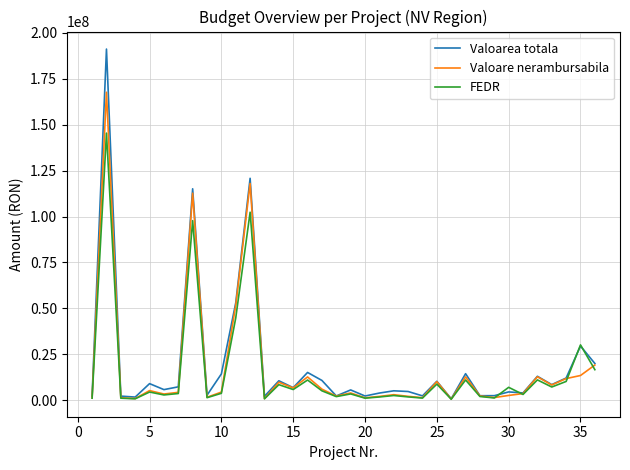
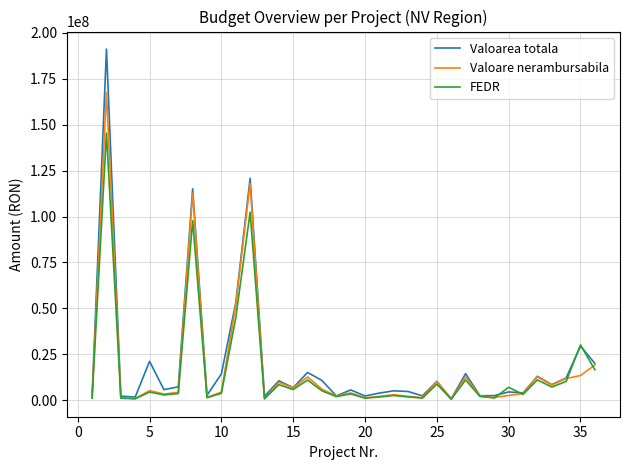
  {
    "Valoarea totala": {
-     "5": 9000000,
+     "5": 21000000,
      "10": 14000000,
      "30": 4000000
    },
    "Valoare nerambursabila": {
      "30": 3000000,
      "35": 13000000
    },
    "FEDR": {
      "30": 7000000
    }
  }
